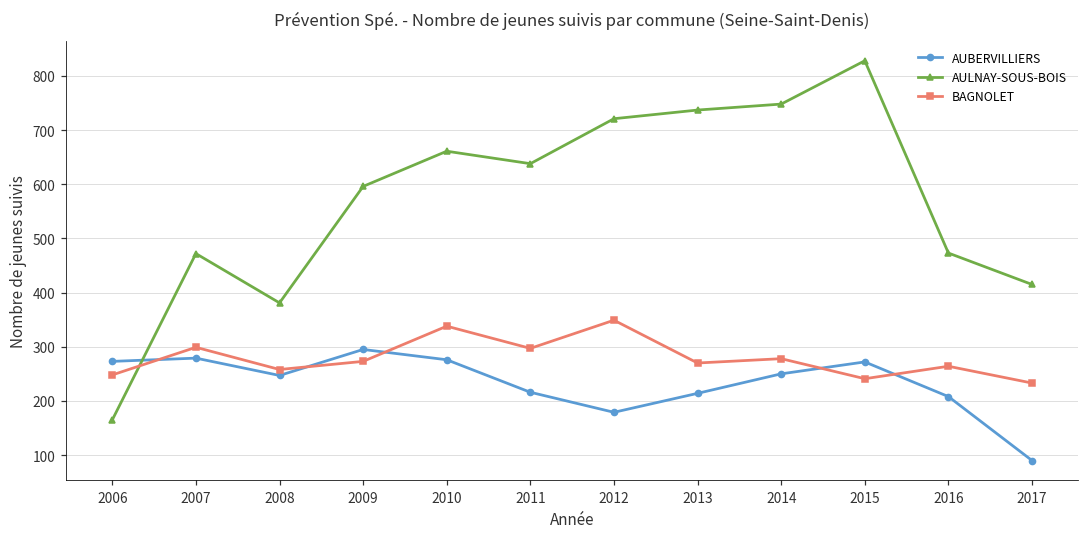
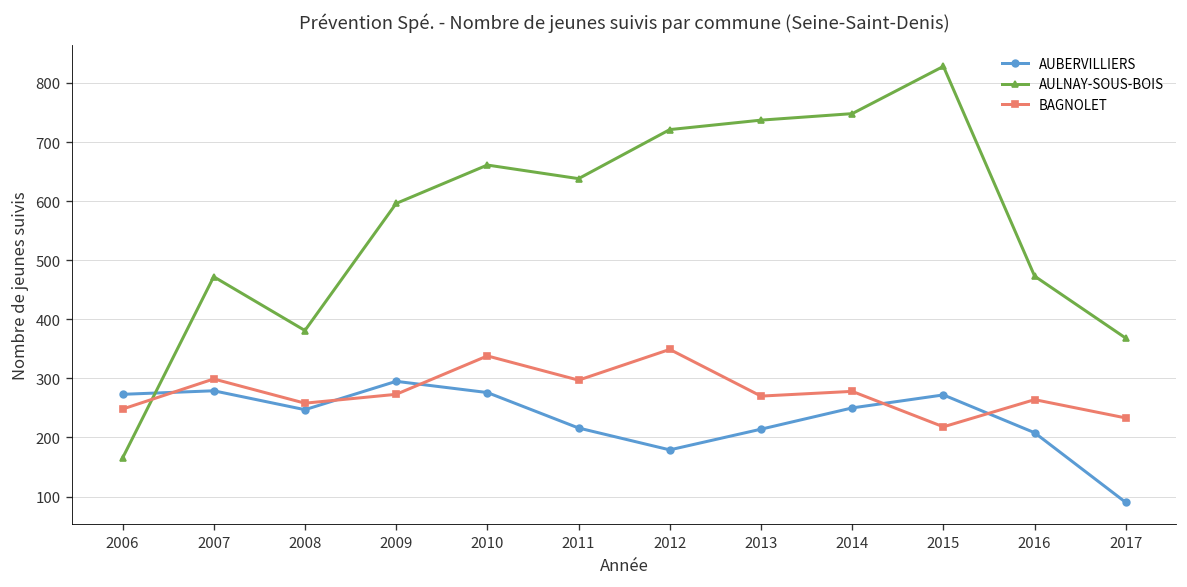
  {
    "AUBERVILLIERS": {
      "2006": 270,
      "2007": 280,
      "2008": 250,
      "2009": 300,
      "2010": 280,
      "2011": 220,
      "2012": 180,
      "2013": 210,
      "2014": 250,
      "2015": 270,
      "2016": 210,
      "2017": 90
    },
    "AULNAY-SOUS-BOIS": {
      "2006": 170,
      "2007": 470,
      "2008": 380,
      "2009": 600,
      "2010": 660,
      "2011": 640,
      "2012": 720,
      "2013": 740,
      "2014": 750,
      "2015": 830,
      "2016": 470,
-     "2017": 420
+     "2017": 370
    },
    "BAGNOLET": {
      "2006": 250,
      "2007": 300,
      "2008": 260,
      "2009": 270,
      "2010": 340,
      "2011": 300,
      "2012": 350,
      "2013": 270,
      "2014": 280,
-     "2015": 240,
+     "2015": 220,
      "2016": 260,
      "2017": 230
    }
  }
